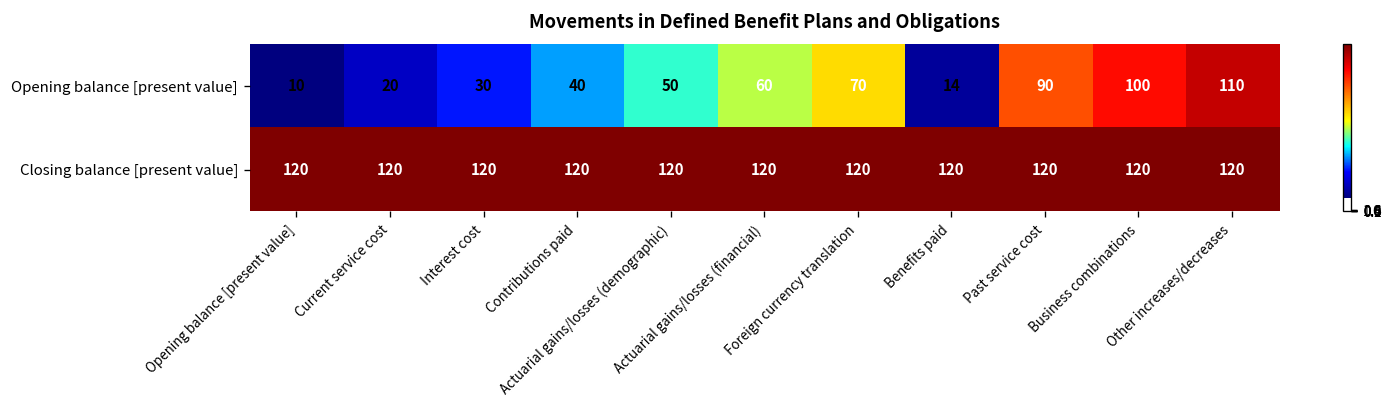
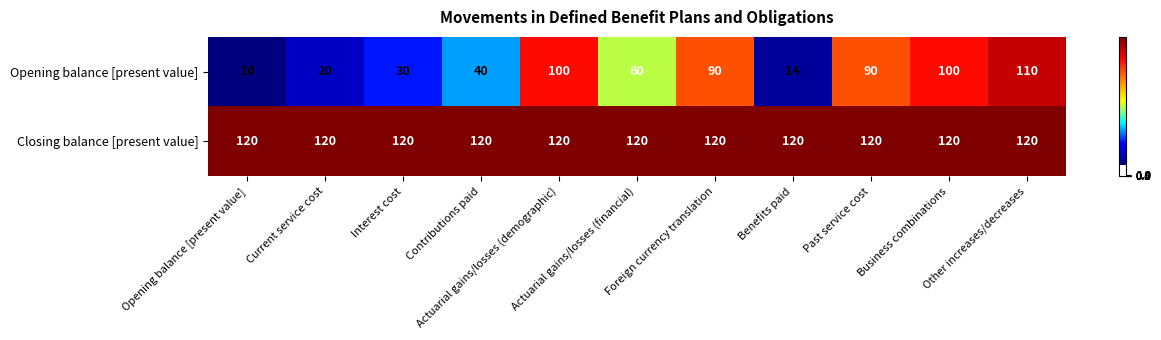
  {
    "Opening balance [present value]": {
      "Opening balance [present value]": 10,
      "Current service cost": 20,
      "Interest cost": 30,
      "Contributions paid": 40,
-     "Actuarial gains/losses (demographic)": 50,
+     "Actuarial gains/losses (demographic)": 100,
      "Actuarial gains/losses (financial)": 60,
-     "Foreign currency translation": 70,
+     "Foreign currency translation": 90,
      "Benefits paid": 14,
      "Past service cost": 90,
      "Business combinations": 100,
      "Other increases/decreases": 110
    },
    "Closing balance [present value]": {
      "Opening balance [present value]": 120,
      "Current service cost": 120,
      "Interest cost": 120,
      "Contributions paid": 120,
      "Actuarial gains/losses (demographic)": 120,
      "Actuarial gains/losses (financial)": 120,
      "Foreign currency translation": 120,
      "Benefits paid": 120,
      "Past service cost": 120,
      "Business combinations": 120,
      "Other increases/decreases": 120
    }
  }
